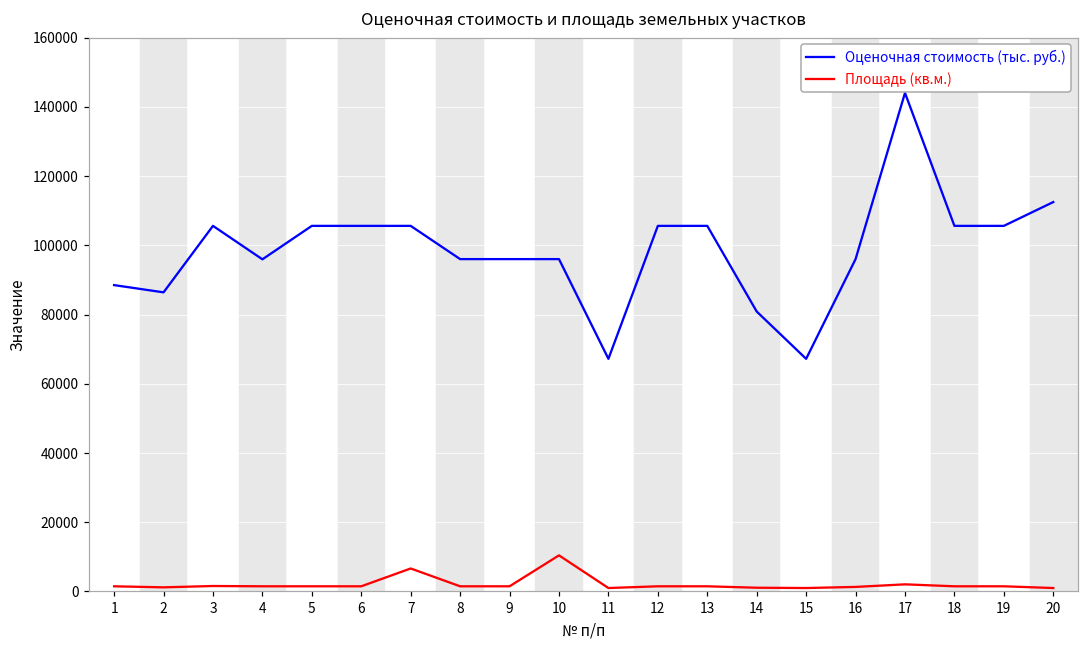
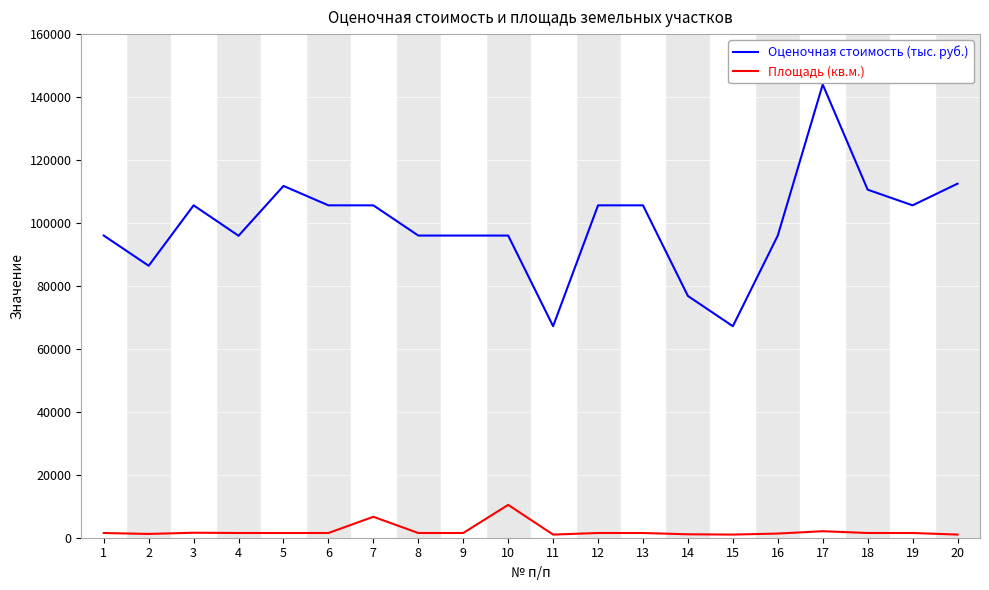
  {
    "Оценочная стоимость (тыс. руб.)": {
-     "1": 88000,
+     "1": 96000,
      "2": 86000,
      "3": 106000,
      "4": 96000,
-     "5": 106000,
+     "5": 112000,
      "6": 106000,
      "7": 106000,
      "8": 96000,
      "9": 96000,
      "10": 96000,
      "11": 67000,
      "12": 106000,
      "13": 106000,
-     "14": 81000,
+     "14": 77000,
      "15": 67000,
      "16": 96000,
      "17": 144000,
-     "18": 106000,
+     "18": 111000,
      "19": 106000,
      "20": 112000
    },
    "Площадь (кв.м.)": {
      "1": 1000,
      "2": 1000,
      "3": 2000,
      "4": 2000,
      "5": 2000,
      "6": 2000,
      "7": 7000,
      "8": 1000,
      "9": 2000,
      "10": 10000,
      "11": 1000,
      "12": 2000,
      "13": 1000,
      "14": 1000,
      "15": 1000,
      "16": 1000,
      "17": 2000,
      "18": 2000,
      "19": 2000,
      "20": 1000
    }
  }
